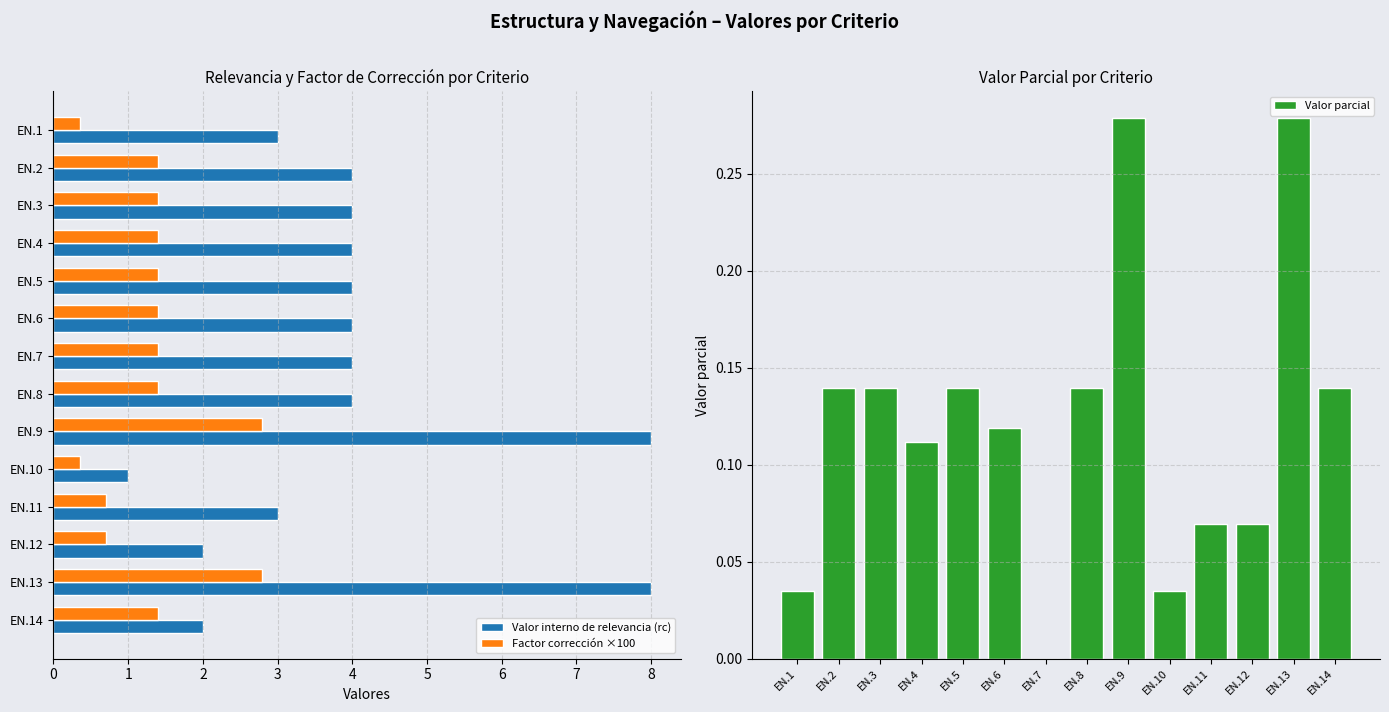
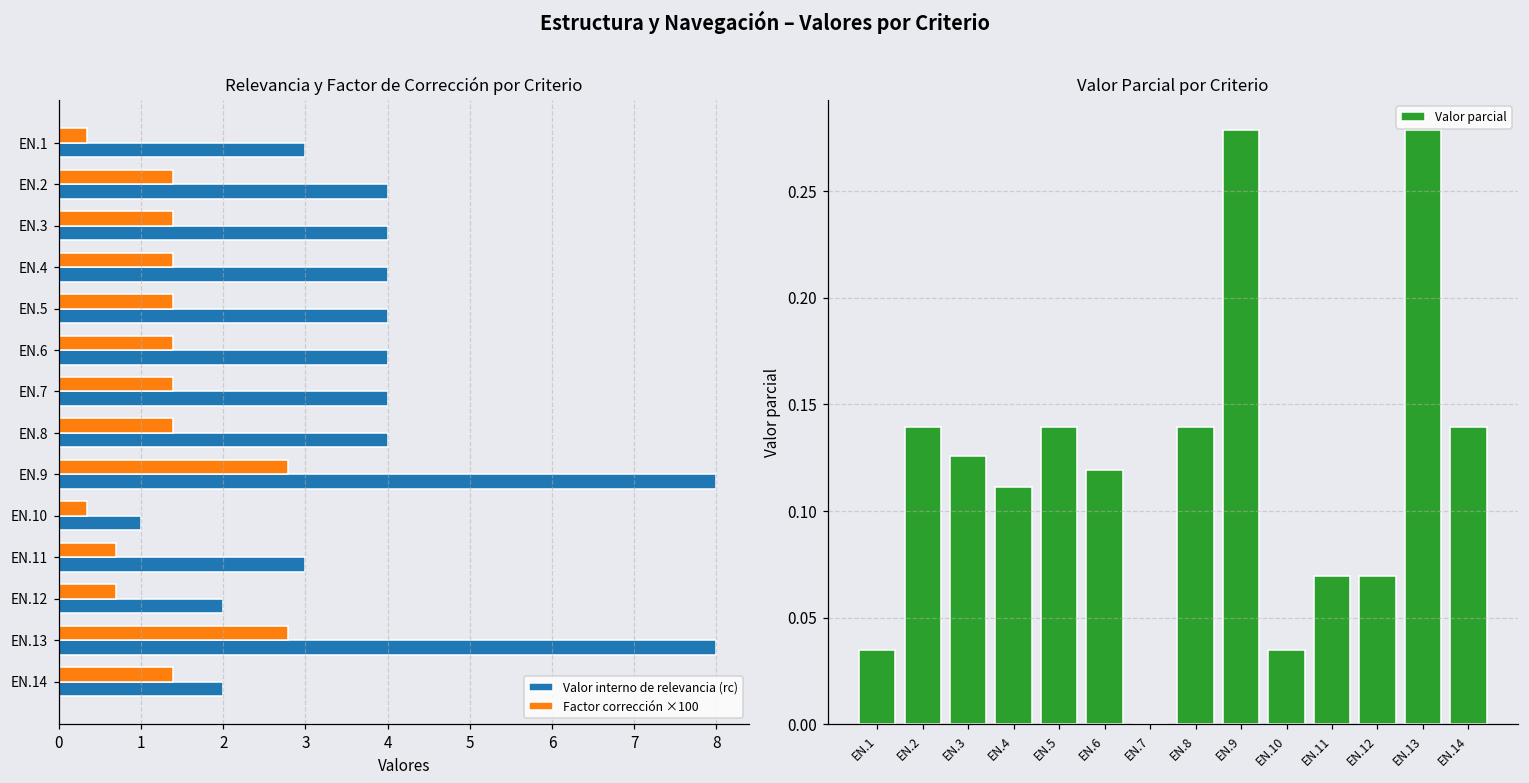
  {
    "Relevancia y Factor de Corrección por Criterio": {
      "Valor interno de relevancia (rc)": {
        "EN.1": 3.0,
        "EN.2": 4.0,
        "EN.3": 4.0,
        "EN.4": 4.0,
        "EN.5": 4.0,
        "EN.6": 4.0,
        "EN.7": 4.0,
        "EN.8": 4.0,
        "EN.9": 8.0,
        "EN.10": 1.0,
        "EN.11": 3.0,
        "EN.12": 2.0,
        "EN.13": 8.0,
        "EN.14": 2.0
      },
      "Factor corrección ×100": {
        "EN.1": 0.3,
        "EN.2": 1.4,
        "EN.3": 1.4,
        "EN.4": 1.4,
        "EN.5": 1.4,
        "EN.6": 1.4,
        "EN.7": 1.4,
        "EN.8": 1.4,
        "EN.9": 2.8,
        "EN.10": 0.3,
        "EN.11": 0.7,
        "EN.12": 0.7,
        "EN.13": 2.8,
        "EN.14": 1.4
      }
    },
    "Valor Parcial por Criterio": {
      "EN.1": 0.035,
      "EN.2": 0.139,
-     "EN.3": 0.139,
+     "EN.3": 0.126,
      "EN.4": 0.111,
      "EN.5": 0.139,
      "EN.6": 0.119,
      "EN.7": 0.000,
      "EN.8": 0.139,
      "EN.9": 0.279,
      "EN.10": 0.035,
      "EN.11": 0.070,
      "EN.12": 0.070,
      "EN.13": 0.279,
      "EN.14": 0.139
    }
  }
